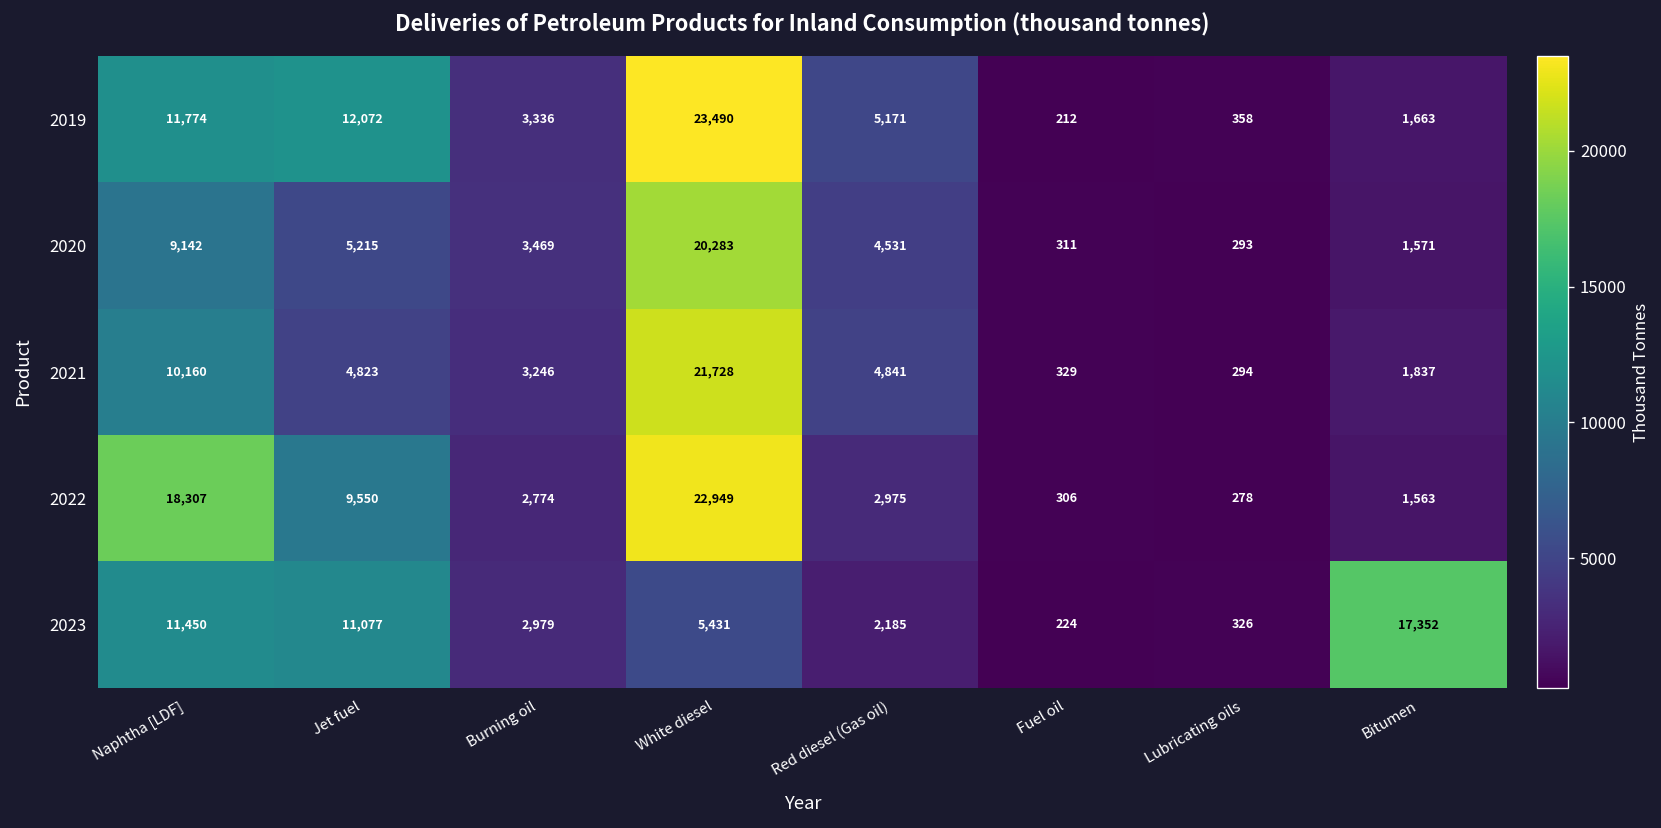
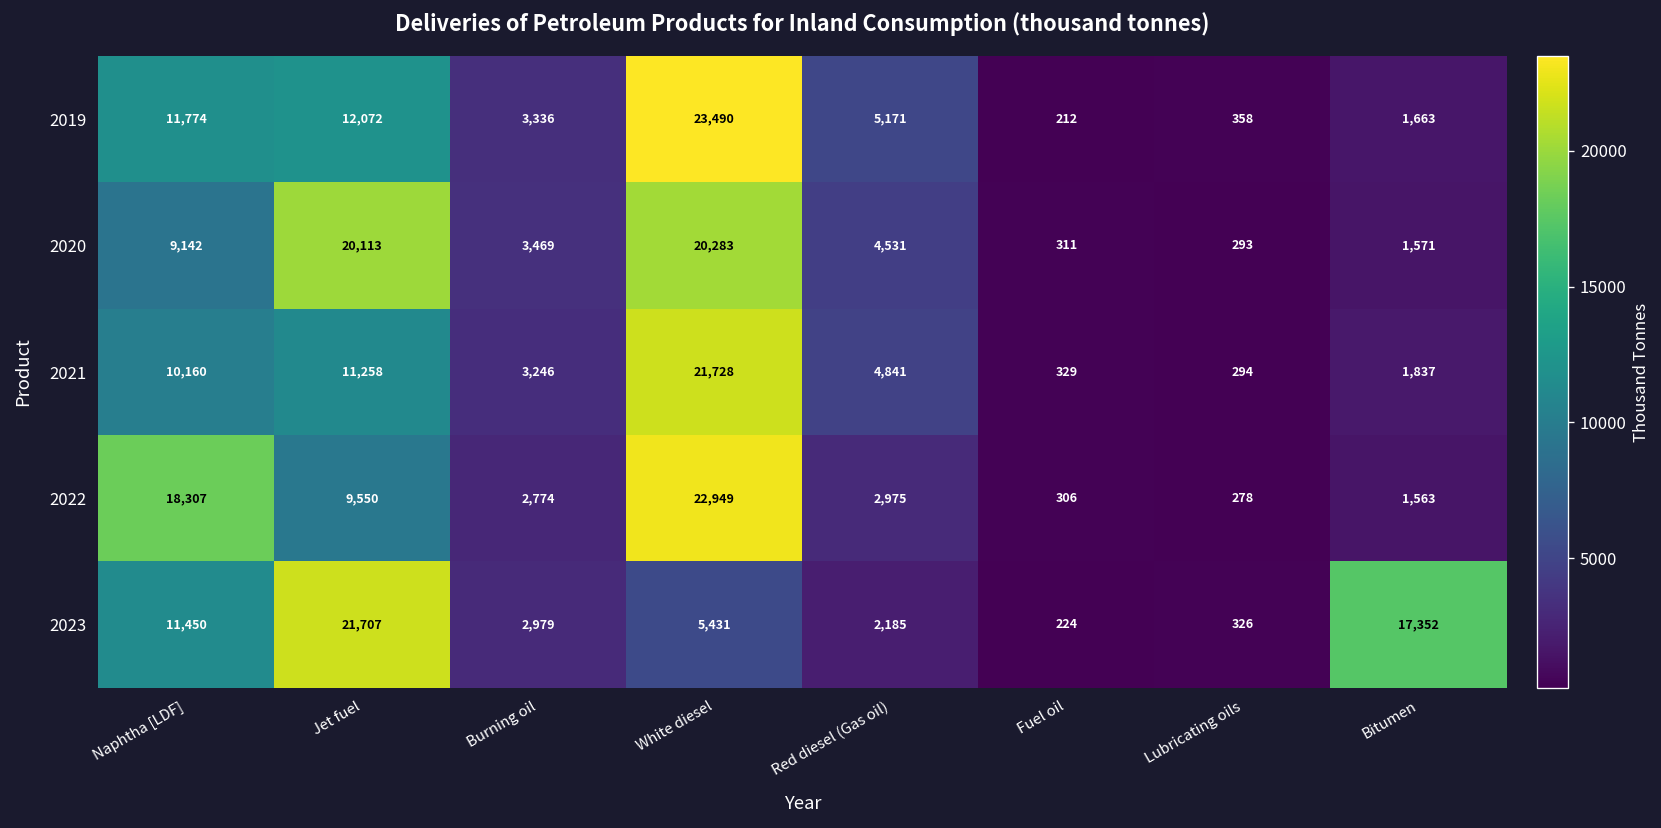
  {
    "2019": {
      "Naphtha [LDF]": "11,774",
      "Jet fuel": "12,072",
      "Burning oil": "3,336",
      "White diesel": "23,490",
      "Red diesel (Gas oil)": "5,171",
      "Fuel oil": "212",
      "Lubricating oils": "358",
      "Bitumen": "1,663"
    },
    "2020": {
      "Naphtha [LDF]": "9,142",
-     "Jet fuel": "5,215",
+     "Jet fuel": "20,113",
      "Burning oil": "3,469",
      "White diesel": "20,283",
      "Red diesel (Gas oil)": "4,531",
      "Fuel oil": "311",
      "Lubricating oils": "293",
      "Bitumen": "1,571"
    },
    "2021": {
      "Naphtha [LDF]": "10,160",
-     "Jet fuel": "4,823",
+     "Jet fuel": "11,258",
      "Burning oil": "3,246",
      "White diesel": "21,728",
      "Red diesel (Gas oil)": "4,841",
      "Fuel oil": "329",
      "Lubricating oils": "294",
      "Bitumen": "1,837"
    },
    "2022": {
      "Naphtha [LDF]": "18,307",
      "Jet fuel": "9,550",
      "Burning oil": "2,774",
      "White diesel": "22,949",
      "Red diesel (Gas oil)": "2,975",
      "Fuel oil": "306",
      "Lubricating oils": "278",
      "Bitumen": "1,563"
    },
    "2023": {
      "Naphtha [LDF]": "11,450",
-     "Jet fuel": "11,077",
+     "Jet fuel": "21,707",
      "Burning oil": "2,979",
      "White diesel": "5,431",
      "Red diesel (Gas oil)": "2,185",
      "Fuel oil": "224",
      "Lubricating oils": "326",
      "Bitumen": "17,352"
    }
  }
